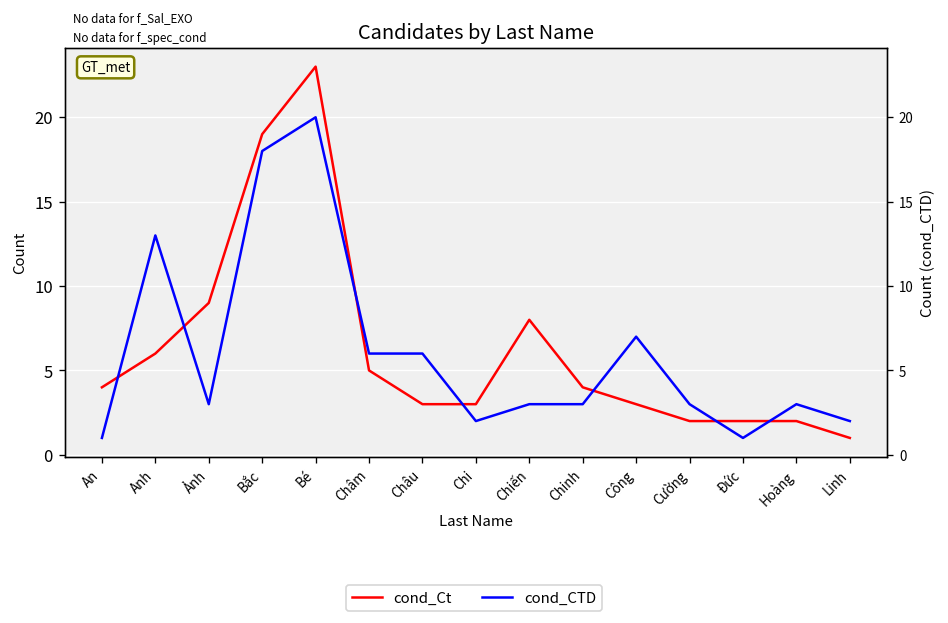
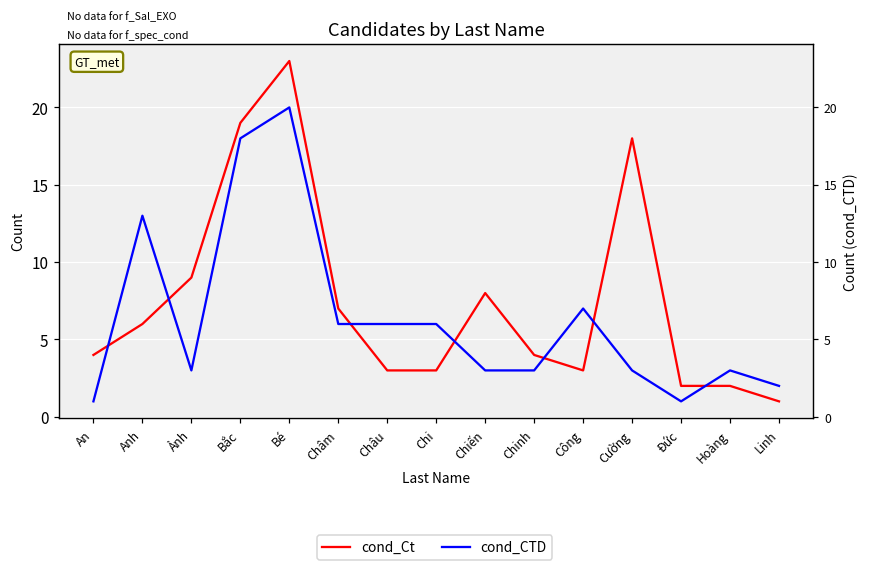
  {
    "cond_Ct": {
      "An": 4,
      "Anh": 6,
      "Ảnh": 9,
      "Bắc": 19,
      "Bé": 23,
-     "Châm": 5,
+     "Châm": 7,
      "Châu": 3,
      "Chi": 3,
      "Chiến": 8,
      "Chinh": 4,
      "Công": 3,
-     "Cường": 2,
+     "Cường": 18,
      "Đức": 2,
      "Hoàng": 2,
      "Linh": 1
    },
    "cond_CTD": {
      "An": 1,
      "Anh": 13,
      "Ảnh": 3,
      "Bắc": 18,
      "Bé": 20,
      "Châm": 6,
      "Châu": 6,
-     "Chi": 2,
+     "Chi": 6,
      "Chiến": 3,
      "Chinh": 3,
      "Công": 7,
      "Cường": 3,
      "Đức": 1,
      "Hoàng": 3,
      "Linh": 2
    }
  }
